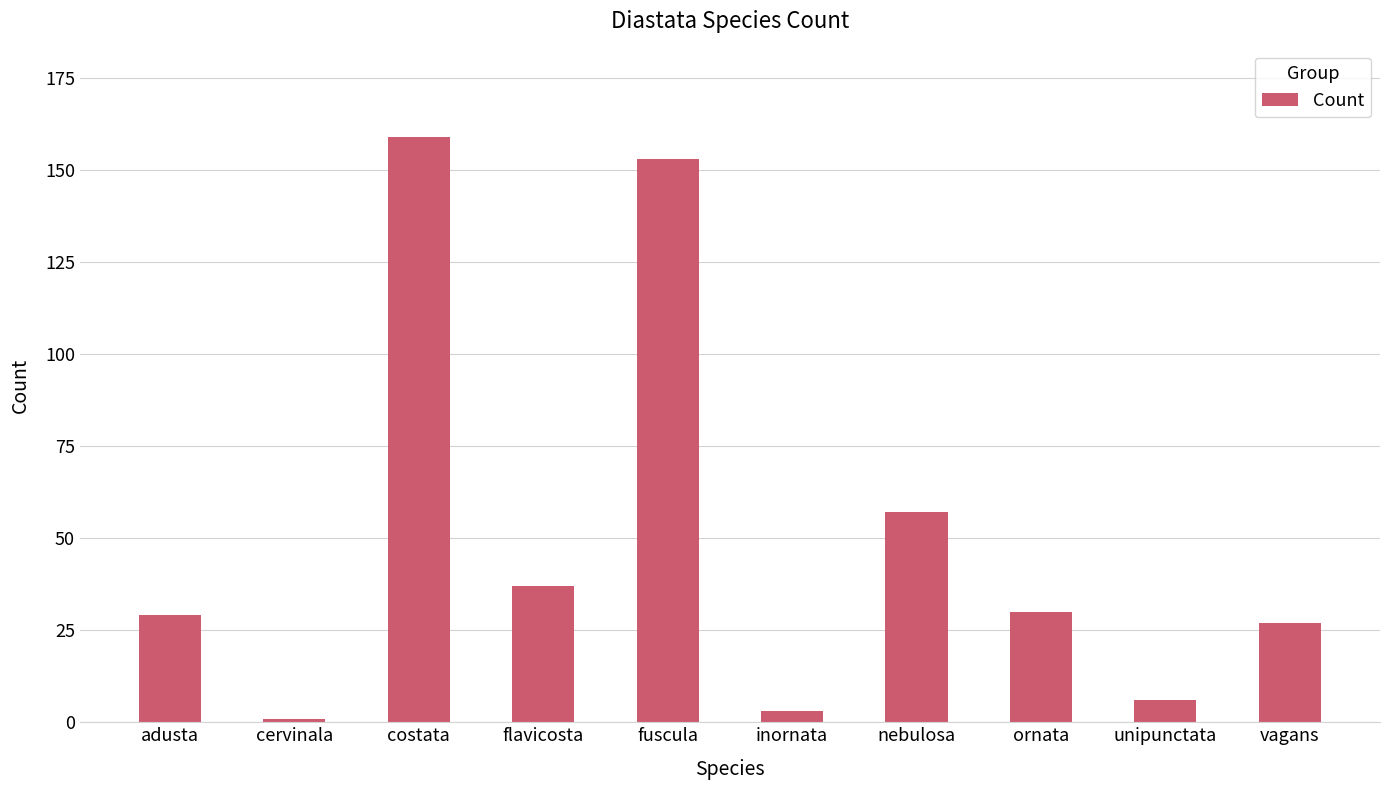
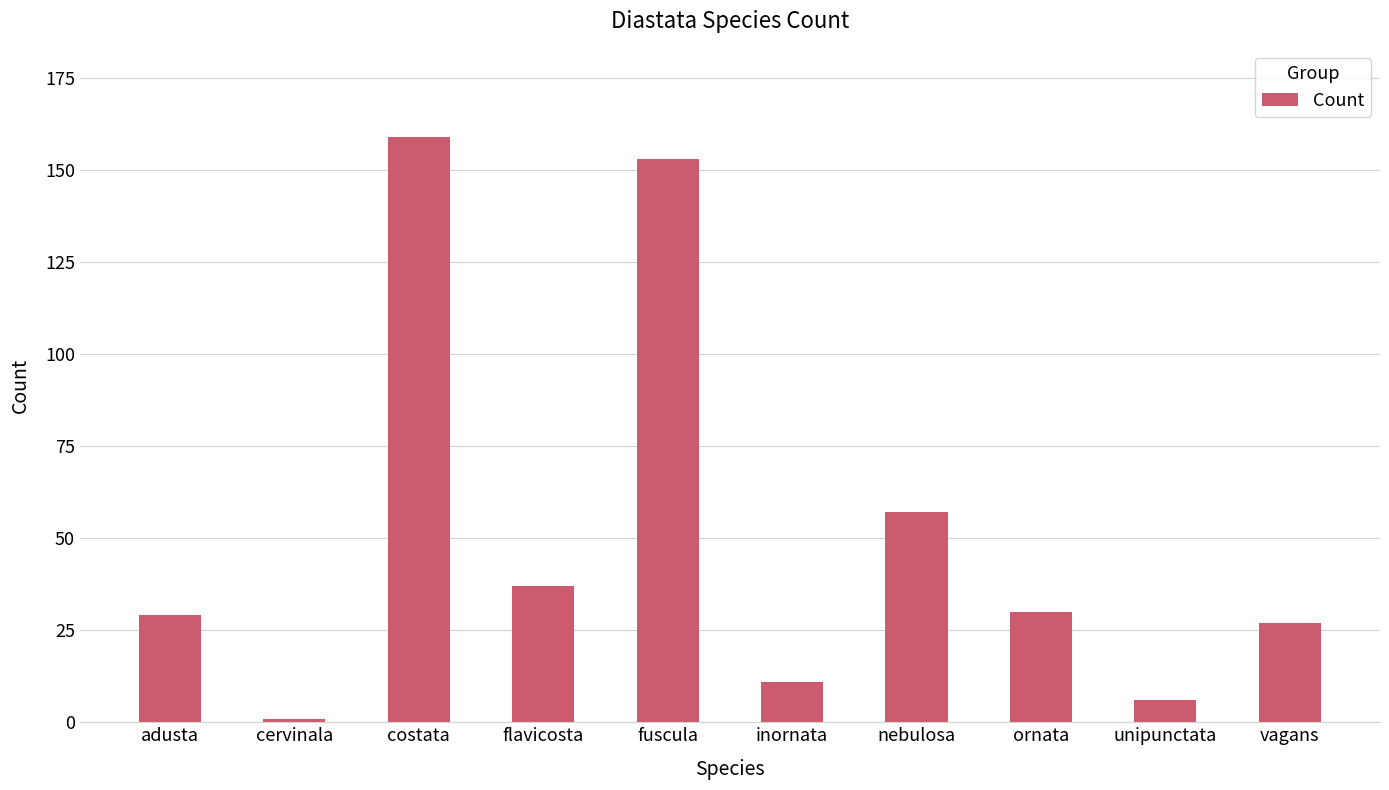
  {
    "adusta": 29,
    "cervinala": 1,
    "costata": 159,
    "flavicosta": 37,
    "fuscula": 153,
-   "inornata": 3,
+   "inornata": 11,
    "nebulosa": 57,
    "ornata": 30,
    "unipunctata": 6,
    "vagans": 27
  }
